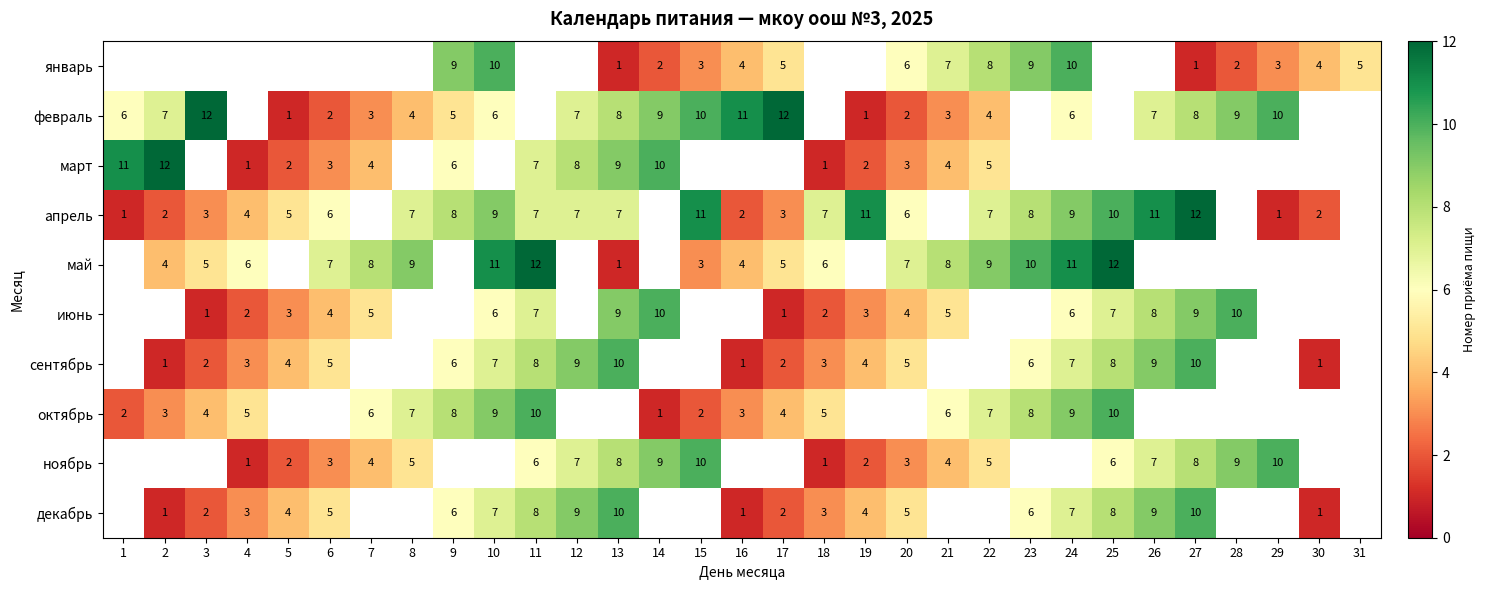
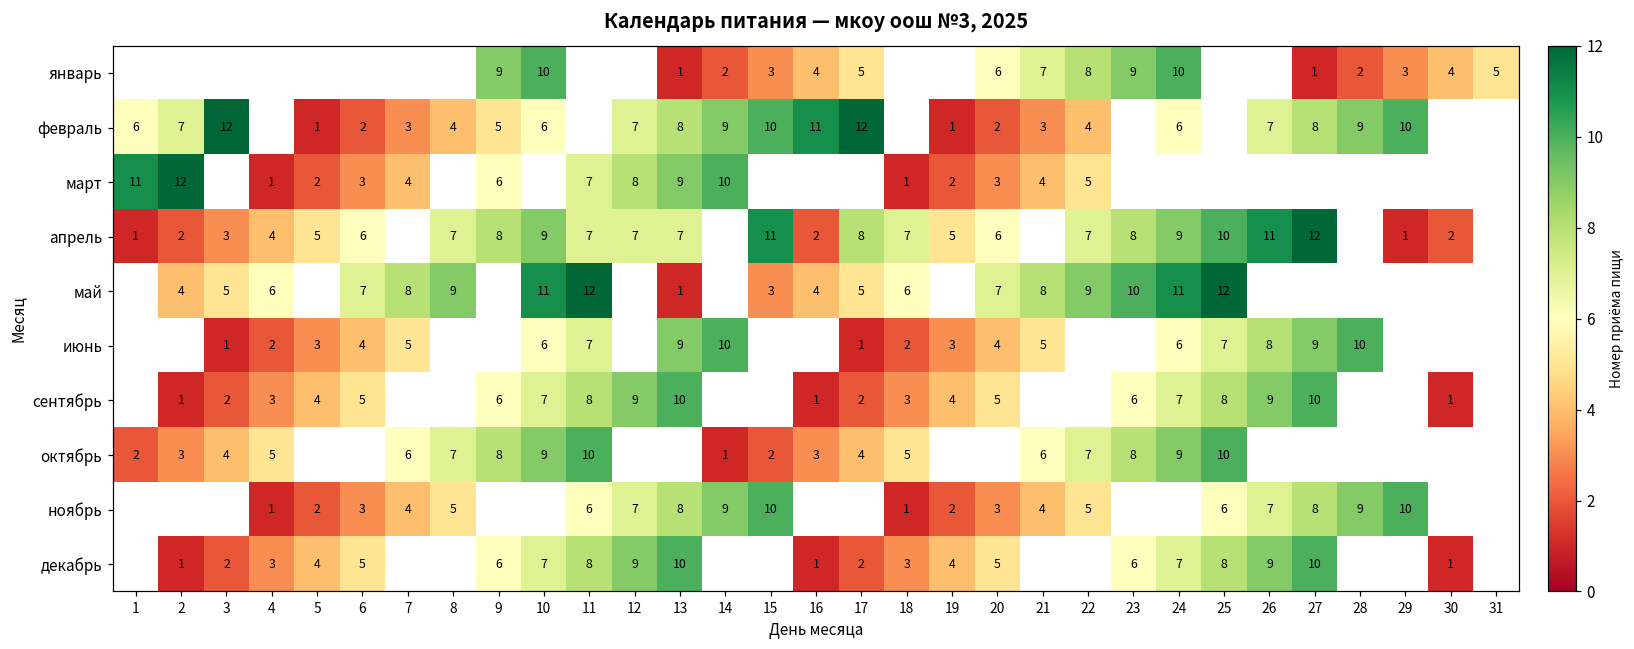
  {
    "апрель": {
      "1": 1,
      "2": 2,
      "3": 3,
      "4": 4,
      "5": 5,
      "6": 6,
      "8": 7,
      "9": 8,
      "10": 9,
      "11": 7,
      "12": 7,
      "13": 7,
      "15": 11,
      "16": 2,
-     "17": 3,
+     "17": 8,
      "18": 7,
-     "19": 11,
+     "19": 5,
      "20": 6,
      "22": 7,
      "23": 8,
      "24": 9,
      "25": 10,
      "26": 11,
      "27": 12,
      "29": 1,
      "30": 2
    }
  }
